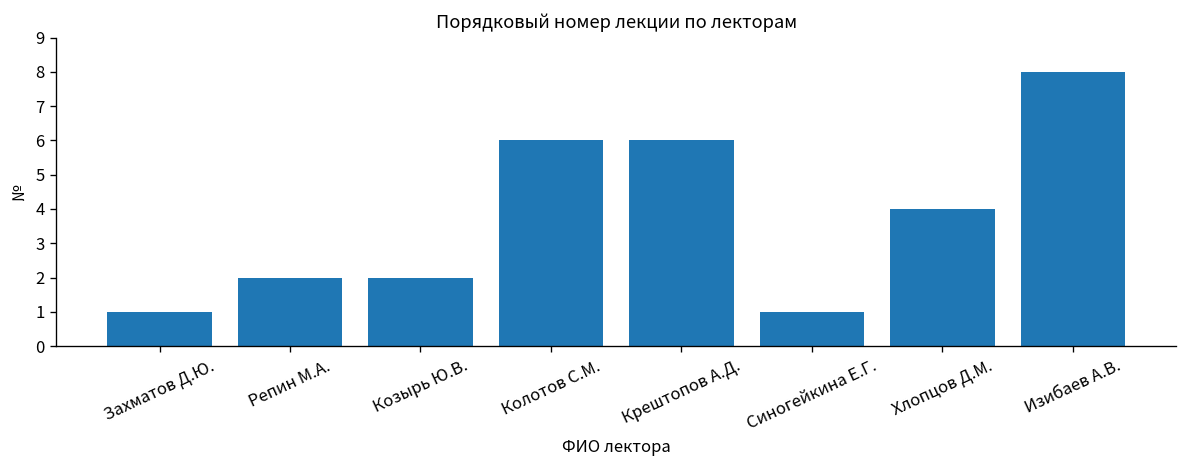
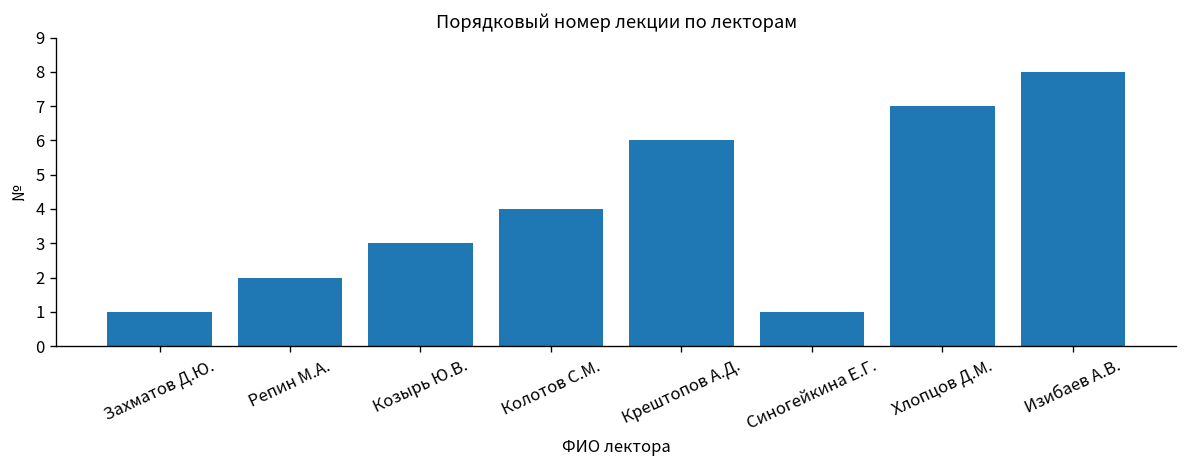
  {
    "Захматов Д.Ю.": 1,
    "Репин М.А.": 2,
-   "Козырь Ю.В.": 2,
-   "Колотов С.М.": 6,
+   "Козырь Ю.В.": 3,
+   "Колотов С.М.": 4,
    "Крештопов А.Д.": 6,
    "Синогейкина Е.Г.": 1,
-   "Хлопцов Д.М.": 4,
+   "Хлопцов Д.М.": 7,
    "Изибаев А.В.": 8
  }
